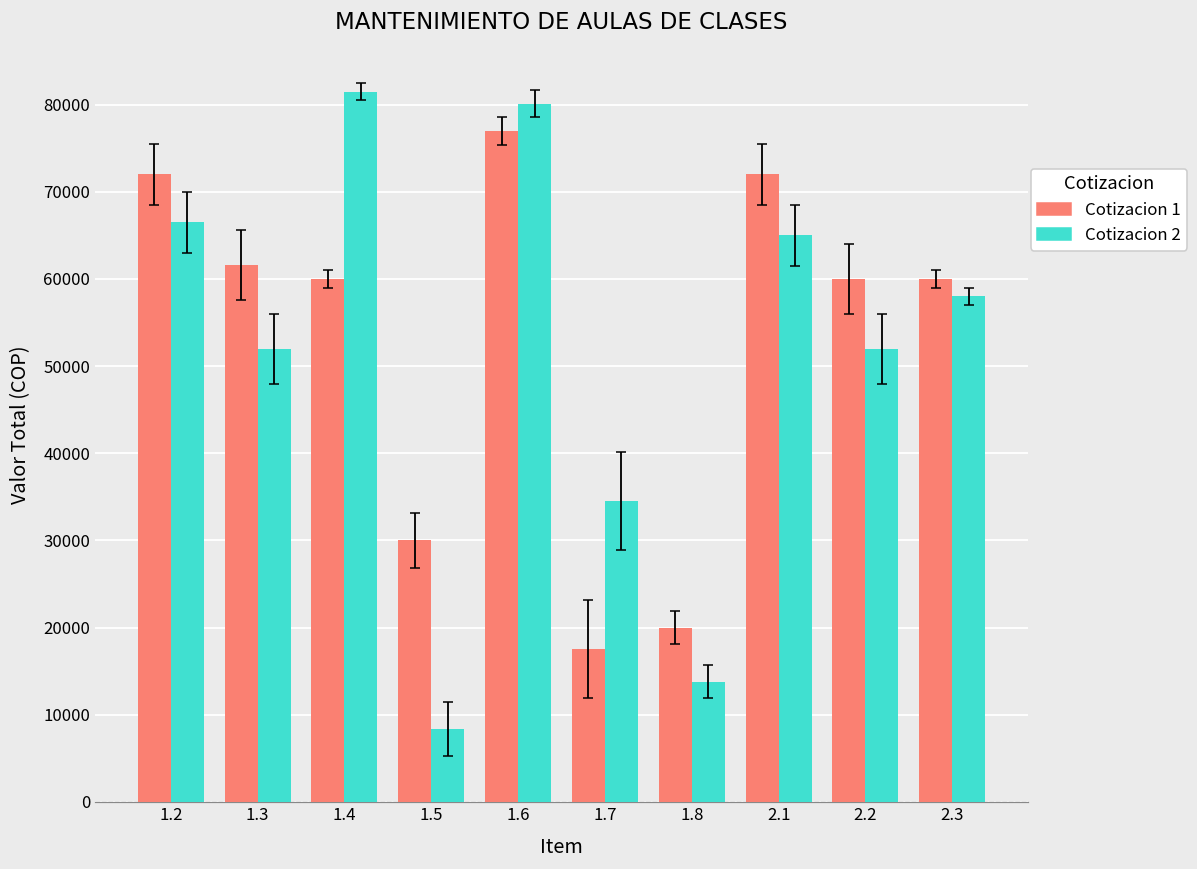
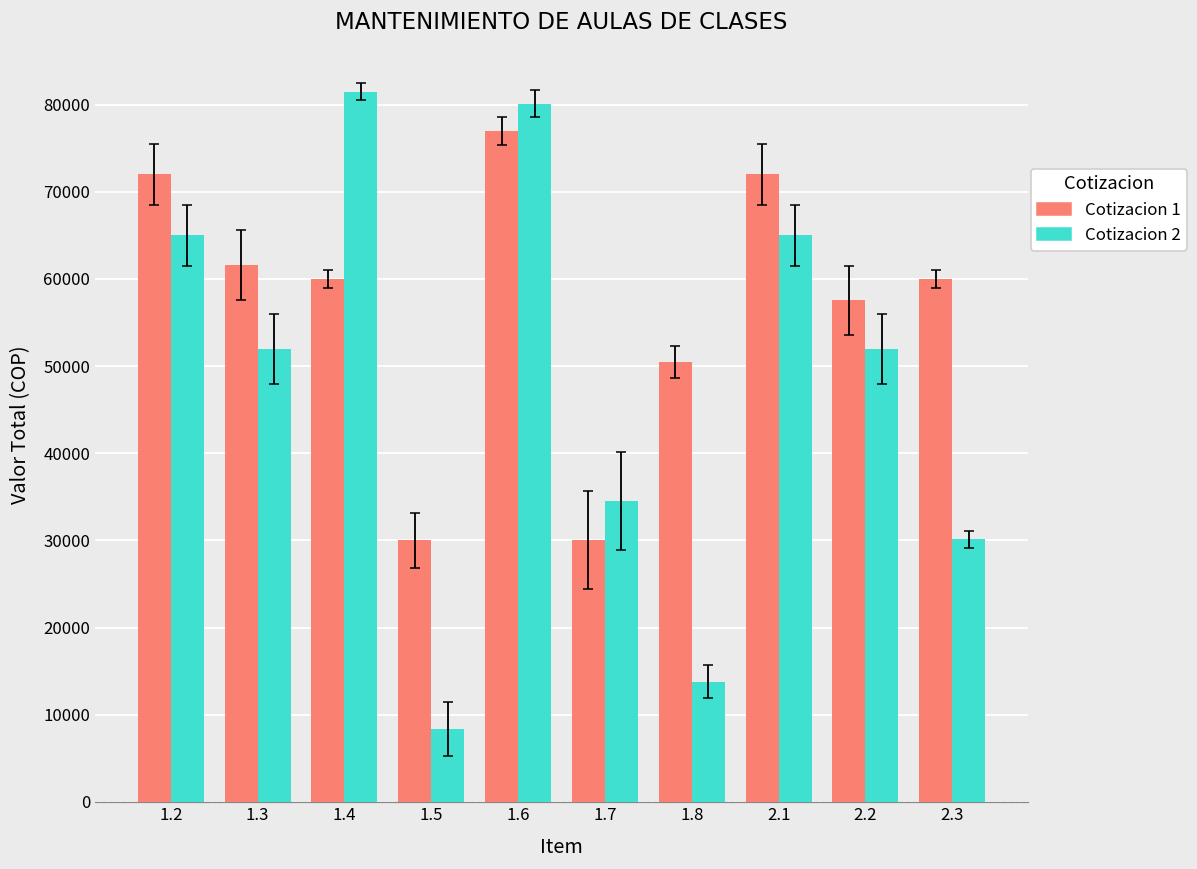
  {
    "Cotizacion 1": {
      "1.2": 72000,
      "1.3": 62000,
      "1.4": 60000,
      "1.5": 30000,
      "1.6": 77000,
-     "1.7": 18000,
-     "1.8": 20000,
+     "1.7": 30000,
+     "1.8": 50000,
      "2.1": 72000,
-     "2.2": 60000,
+     "2.2": 58000,
      "2.3": 60000
    },
    "Cotizacion 2": {
-     "1.2": 67000,
+     "1.2": 65000,
      "1.3": 52000,
      "1.4": 81000,
      "1.5": 8000,
      "1.6": 80000,
      "1.7": 34000,
      "1.8": 14000,
      "2.1": 65000,
      "2.2": 52000,
-     "2.3": 58000
+     "2.3": 30000
    }
  }
